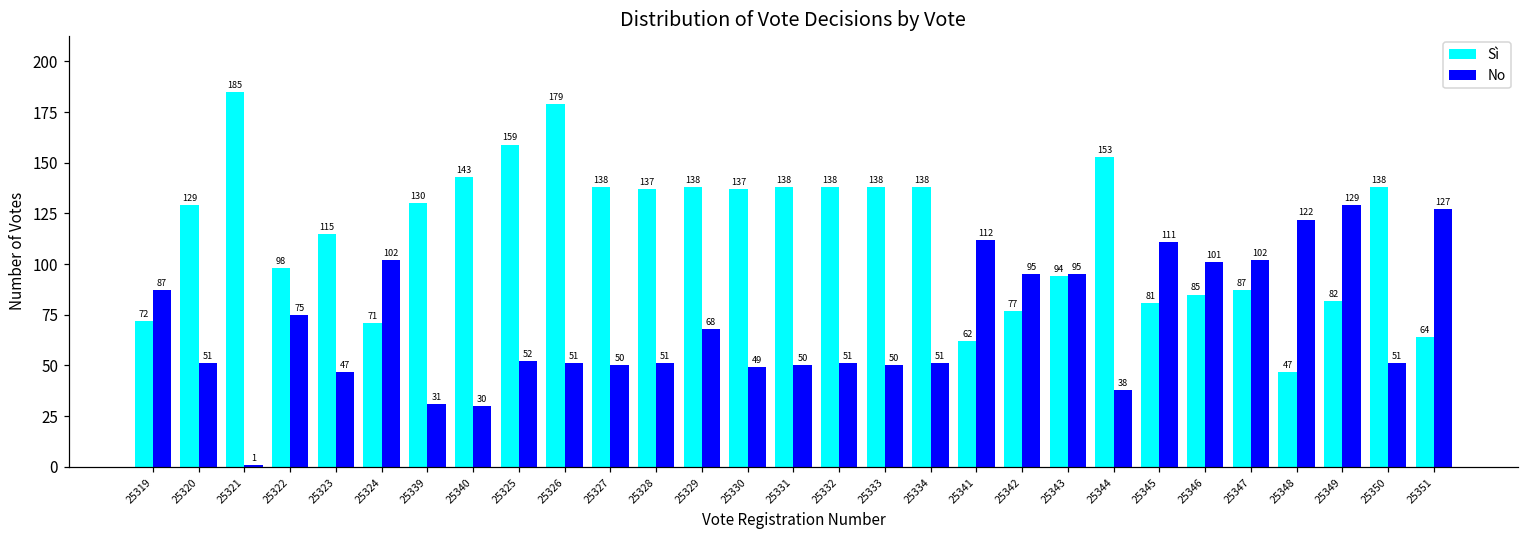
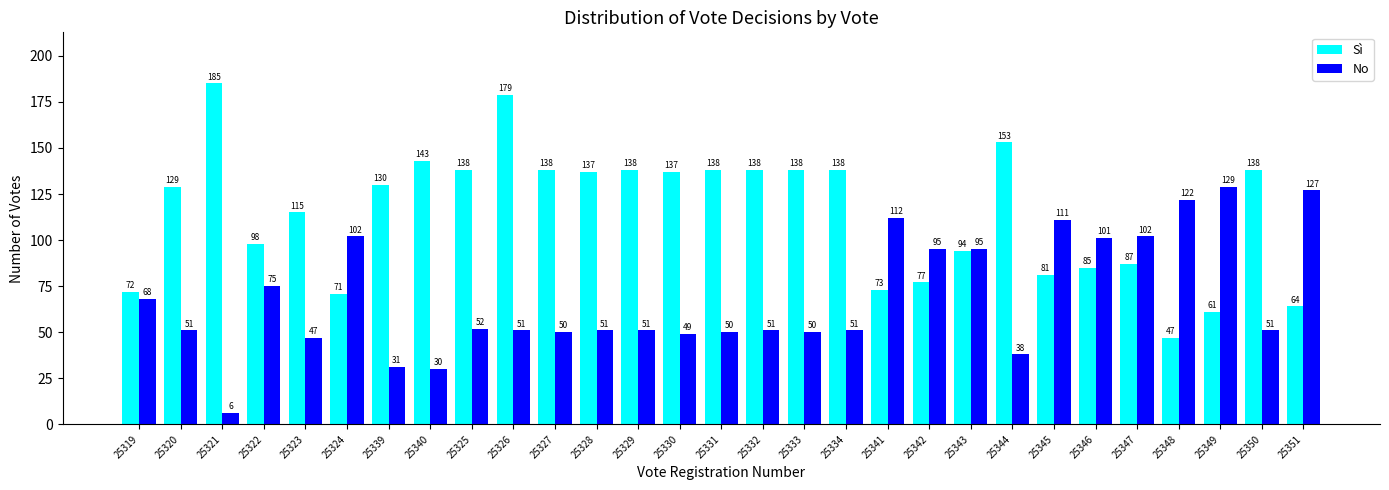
  {
    "Sì": {
      "25319": 72,
      "25320": 129,
      "25321": 185,
      "25322": 98,
      "25323": 115,
      "25324": 71,
      "25339": 130,
      "25340": 143,
-     "25325": 159,
+     "25325": 138,
      "25326": 179,
      "25327": 138,
      "25328": 137,
      "25329": 138,
      "25330": 137,
      "25331": 138,
      "25332": 138,
      "25333": 138,
      "25334": 138,
-     "25341": 62,
+     "25341": 73,
      "25342": 77,
      "25343": 94,
      "25344": 153,
      "25345": 81,
      "25346": 85,
      "25347": 87,
      "25348": 47,
-     "25349": 82,
+     "25349": 61,
      "25350": 138,
      "25351": 64
    },
    "No": {
-     "25319": 87,
+     "25319": 68,
      "25320": 51,
-     "25321": 1,
+     "25321": 6,
      "25322": 75,
      "25323": 47,
      "25324": 102,
      "25339": 31,
      "25340": 30,
      "25325": 52,
      "25326": 51,
      "25327": 50,
      "25328": 51,
-     "25329": 68,
+     "25329": 51,
      "25330": 49,
      "25331": 50,
      "25332": 51,
      "25333": 50,
      "25334": 51,
      "25341": 112,
      "25342": 95,
      "25343": 95,
      "25344": 38,
      "25345": 111,
      "25346": 101,
      "25347": 102,
      "25348": 122,
      "25349": 129,
      "25350": 51,
      "25351": 127
    }
  }
